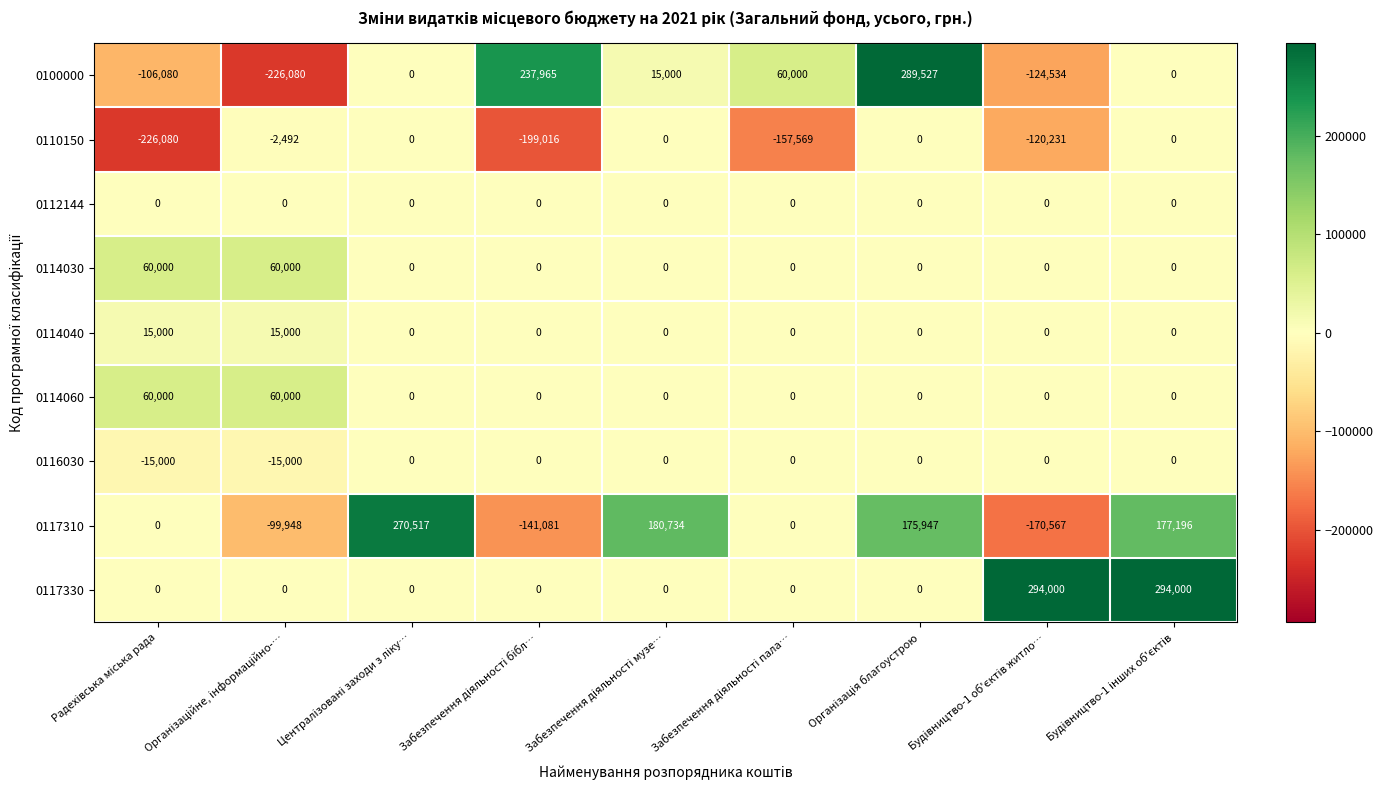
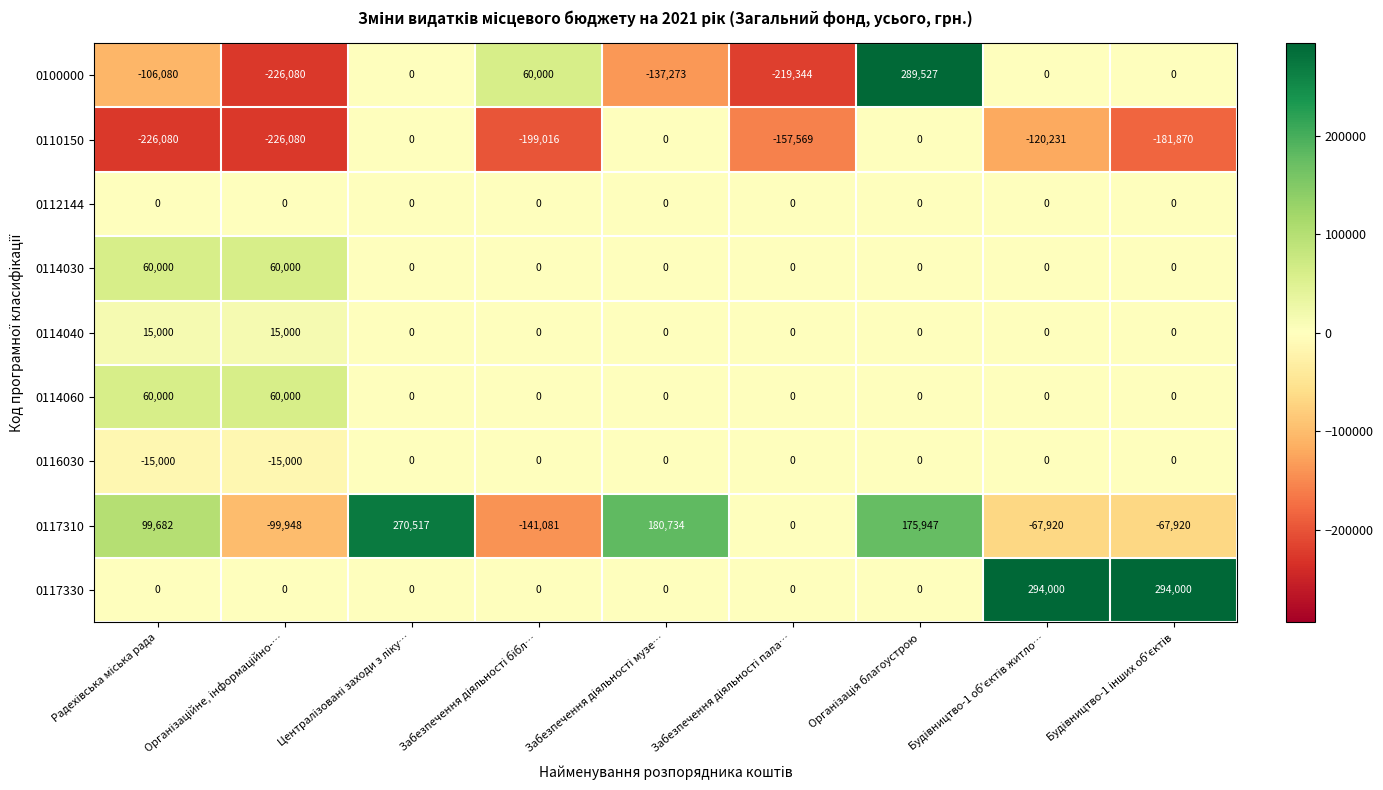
  {
    "0100000": {
      "Радехівська міська рада": "-106,080",
      "Організаційне, інформаційно-…": "-226,080",
      "Централізовані заходи з ліку…": "0",
-     "Забезпечення діяльності бібл…": "237,965",
-     "Забезпечення діяльності музе…": "15,000",
-     "Забезпечення діяльності пала…": "60,000",
+     "Забезпечення діяльності бібл…": "60,000",
+     "Забезпечення діяльності музе…": "-137,273",
+     "Забезпечення діяльності пала…": "-219,344",
      "Організація благоустрою": "289,527",
-     "Будівництво-1 об'єктів житло…": "-124,534",
+     "Будівництво-1 об'єктів житло…": "0",
      "Будівництво-1 інших об'єктів": "0"
    },
    "0110150": {
      "Радехівська міська рада": "-226,080",
-     "Організаційне, інформаційно-…": "-2,492",
+     "Організаційне, інформаційно-…": "-226,080",
      "Централізовані заходи з ліку…": "0",
      "Забезпечення діяльності бібл…": "-199,016",
      "Забезпечення діяльності музе…": "0",
      "Забезпечення діяльності пала…": "-157,569",
      "Організація благоустрою": "0",
      "Будівництво-1 об'єктів житло…": "-120,231",
-     "Будівництво-1 інших об'єктів": "0"
+     "Будівництво-1 інших об'єктів": "-181,870"
    },
    "0112144": {
      "Радехівська міська рада": "0",
      "Організаційне, інформаційно-…": "0",
      "Централізовані заходи з ліку…": "0",
      "Забезпечення діяльності бібл…": "0",
      "Забезпечення діяльності музе…": "0",
      "Забезпечення діяльності пала…": "0",
      "Організація благоустрою": "0",
      "Будівництво-1 об'єктів житло…": "0",
      "Будівництво-1 інших об'єктів": "0"
    },
    "0114030": {
      "Радехівська міська рада": "60,000",
      "Організаційне, інформаційно-…": "60,000",
      "Централізовані заходи з ліку…": "0",
      "Забезпечення діяльності бібл…": "0",
      "Забезпечення діяльності музе…": "0",
      "Забезпечення діяльності пала…": "0",
      "Організація благоустрою": "0",
      "Будівництво-1 об'єктів житло…": "0",
      "Будівництво-1 інших об'єктів": "0"
    },
    "0114040": {
      "Радехівська міська рада": "15,000",
      "Організаційне, інформаційно-…": "15,000",
      "Централізовані заходи з ліку…": "0",
      "Забезпечення діяльності бібл…": "0",
      "Забезпечення діяльності музе…": "0",
      "Забезпечення діяльності пала…": "0",
      "Організація благоустрою": "0",
      "Будівництво-1 об'єктів житло…": "0",
      "Будівництво-1 інших об'єктів": "0"
    },
    "0114060": {
      "Радехівська міська рада": "60,000",
      "Організаційне, інформаційно-…": "60,000",
      "Централізовані заходи з ліку…": "0",
      "Забезпечення діяльності бібл…": "0",
      "Забезпечення діяльності музе…": "0",
      "Забезпечення діяльності пала…": "0",
      "Організація благоустрою": "0",
      "Будівництво-1 об'єктів житло…": "0",
      "Будівництво-1 інших об'єктів": "0"
    },
    "0116030": {
      "Радехівська міська рада": "-15,000",
      "Організаційне, інформаційно-…": "-15,000",
      "Централізовані заходи з ліку…": "0",
      "Забезпечення діяльності бібл…": "0",
      "Забезпечення діяльності музе…": "0",
      "Забезпечення діяльності пала…": "0",
      "Організація благоустрою": "0",
      "Будівництво-1 об'єктів житло…": "0",
      "Будівництво-1 інших об'єктів": "0"
    },
    "0117310": {
-     "Радехівська міська рада": "0",
+     "Радехівська міська рада": "99,682",
      "Організаційне, інформаційно-…": "-99,948",
      "Централізовані заходи з ліку…": "270,517",
      "Забезпечення діяльності бібл…": "-141,081",
      "Забезпечення діяльності музе…": "180,734",
      "Забезпечення діяльності пала…": "0",
      "Організація благоустрою": "175,947",
-     "Будівництво-1 об'єктів житло…": "-170,567",
-     "Будівництво-1 інших об'єктів": "177,196"
+     "Будівництво-1 об'єктів житло…": "-67,920",
+     "Будівництво-1 інших об'єктів": "-67,920"
    },
    "0117330": {
      "Радехівська міська рада": "0",
      "Організаційне, інформаційно-…": "0",
      "Централізовані заходи з ліку…": "0",
      "Забезпечення діяльності бібл…": "0",
      "Забезпечення діяльності музе…": "0",
      "Забезпечення діяльності пала…": "0",
      "Організація благоустрою": "0",
      "Будівництво-1 об'єктів житло…": "294,000",
      "Будівництво-1 інших об'єктів": "294,000"
    }
  }
